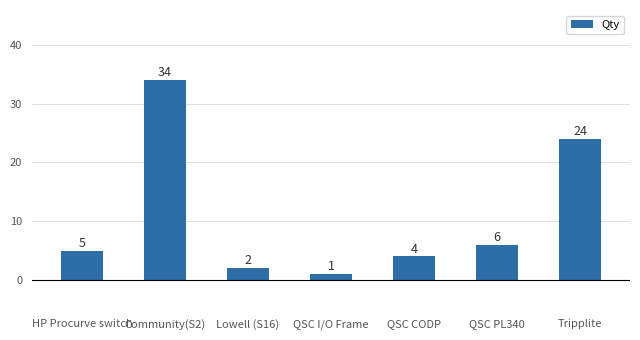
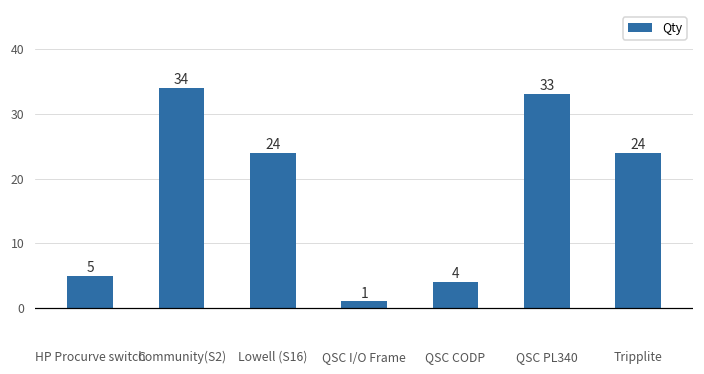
  {
    "HP Procurve switch": 5,
    "Community(S2)": 34,
-   "Lowell (S16)": 2,
+   "Lowell (S16)": 24,
    "QSC I/O Frame": 1,
    "QSC CODP": 4,
-   "QSC PL340": 6,
+   "QSC PL340": 33,
    "Tripplite": 24
  }
